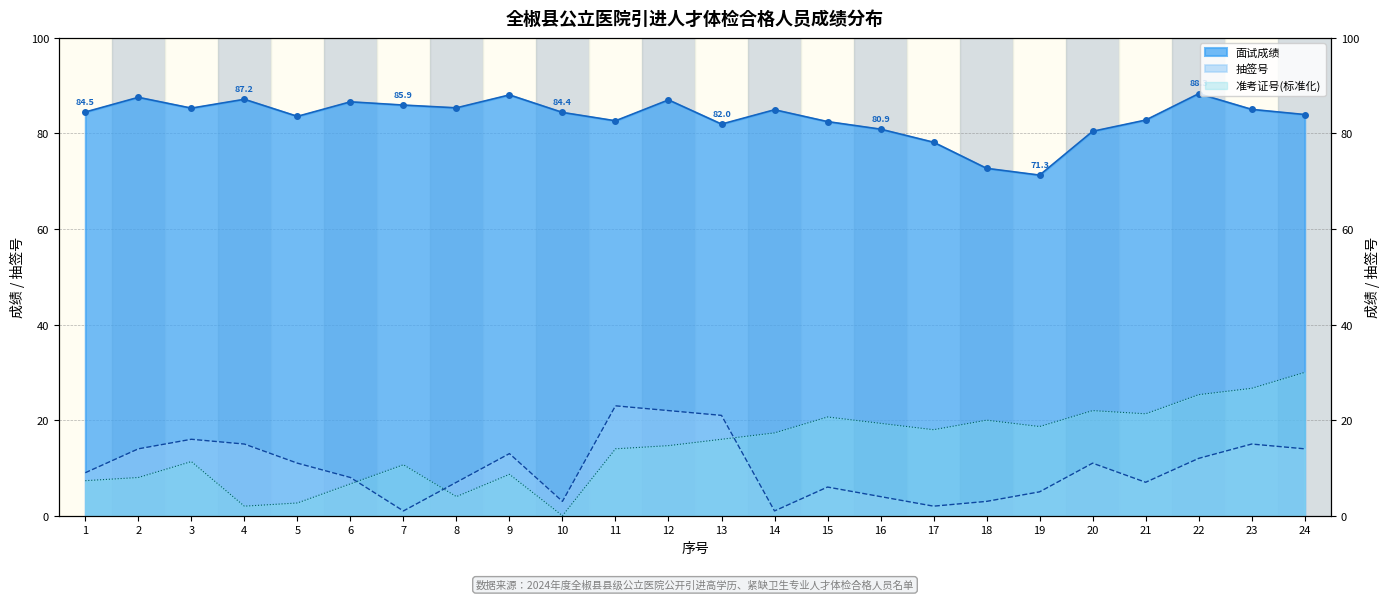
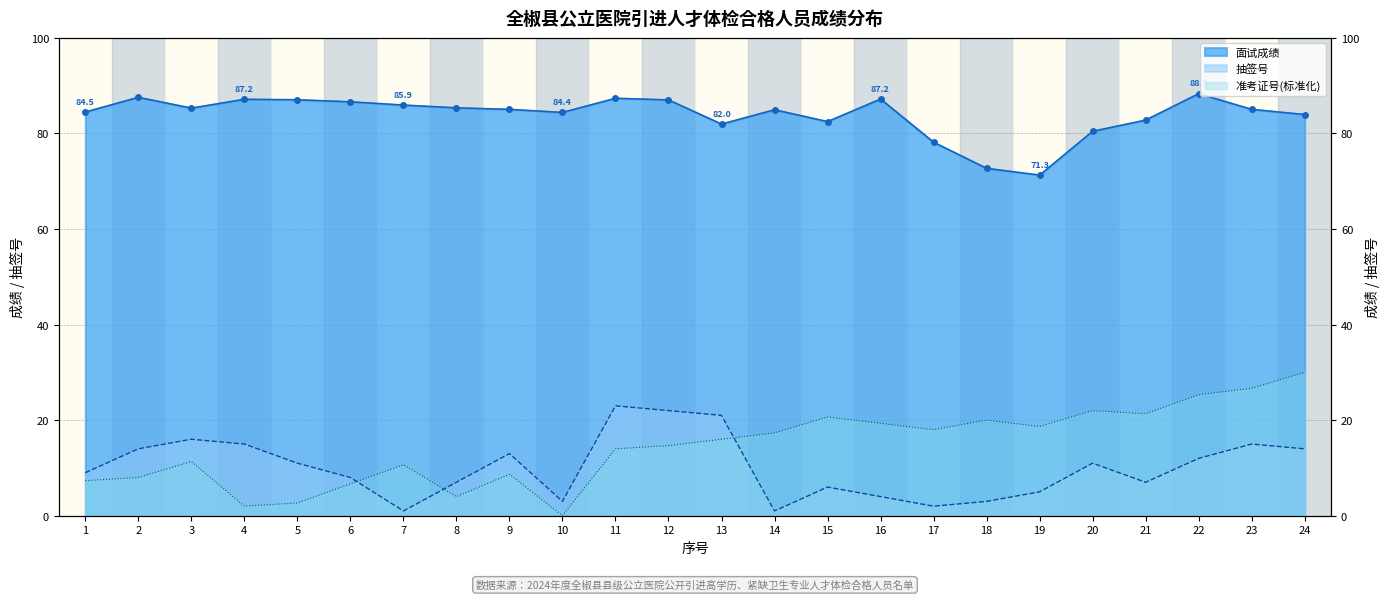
  {
    "面试成绩": {
-     "5": 84,
-     "9": 88,
-     "11": 83,
-     "16": 80.9
+     "5": 87,
+     "9": 85,
+     "11": 87,
+     "16": 87.2
    }
  }
